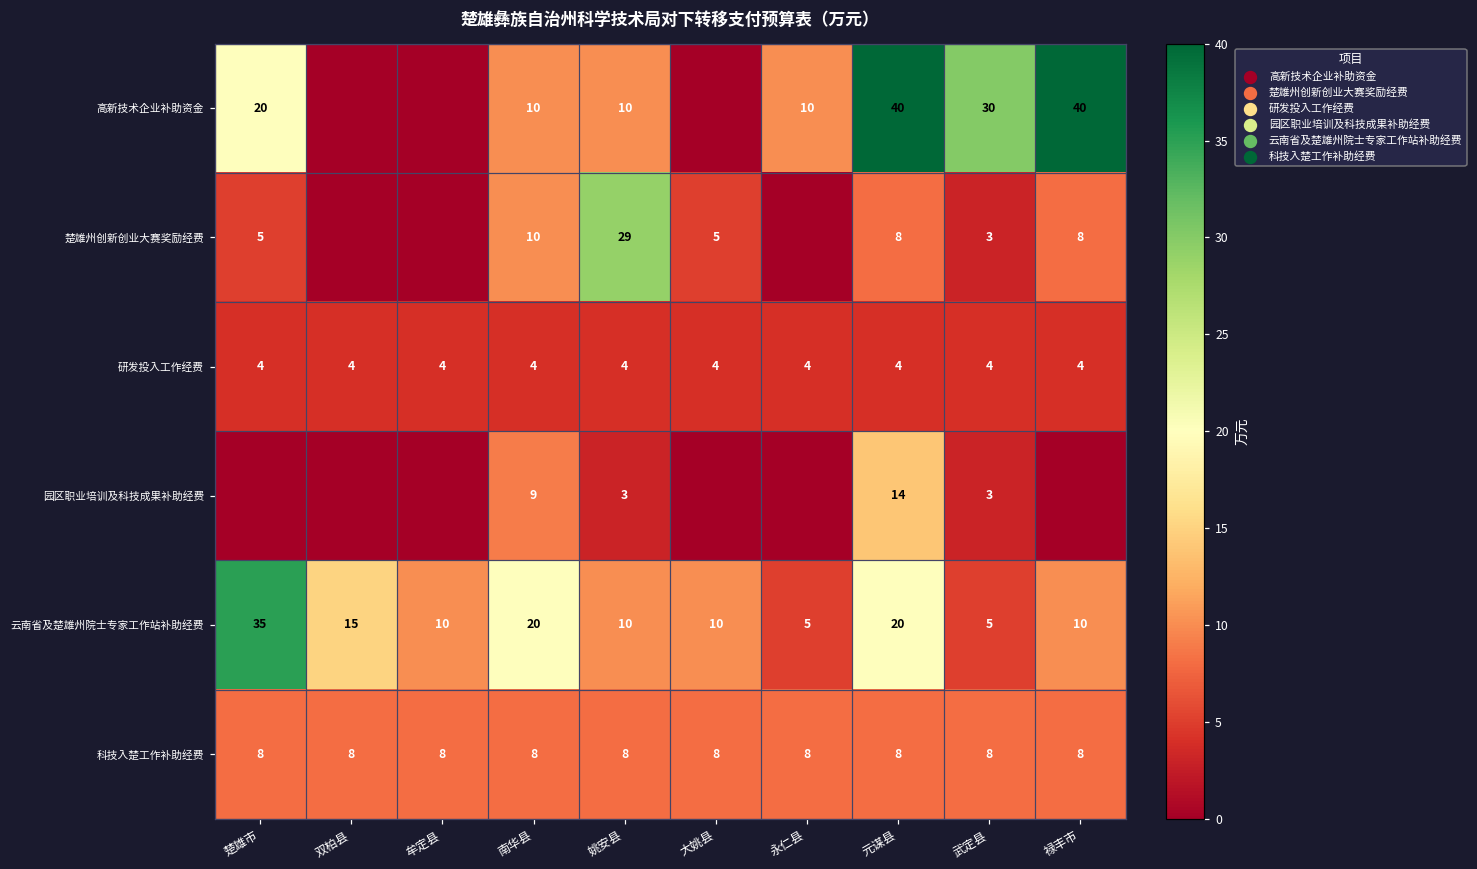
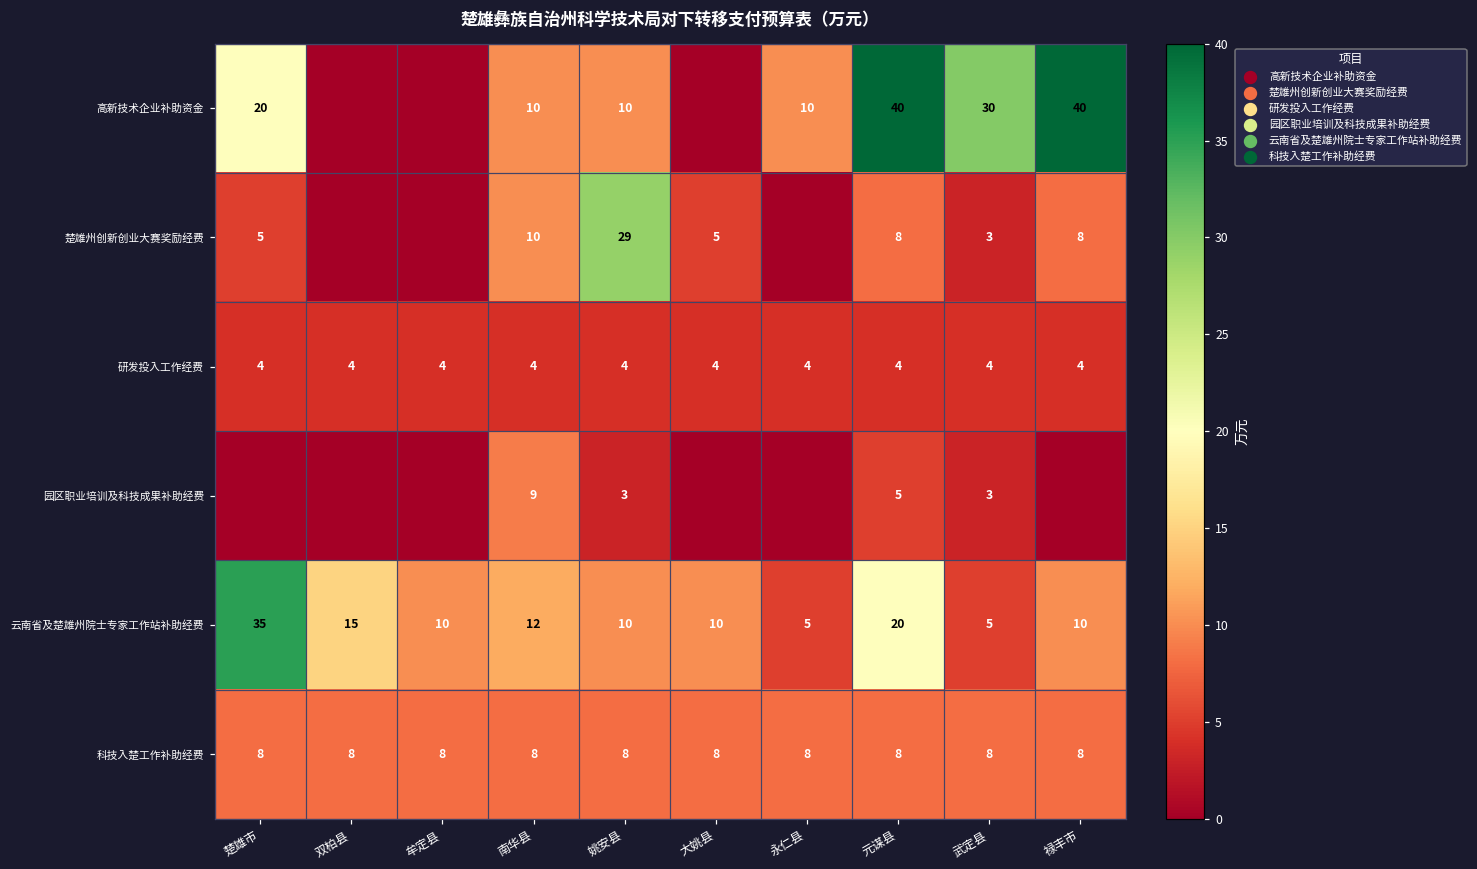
  {
    "高新技术企业补助资金": {
      "楚雄市": 20,
      "南华县": 10,
      "姚安县": 10,
      "永仁县": 10,
      "元谋县": 40,
      "武定县": 30,
      "禄丰市": 40
    },
    "楚雄州创新创业大赛奖励经费": {
      "楚雄市": 5,
      "南华县": 10,
      "姚安县": 29,
      "大姚县": 5,
      "元谋县": 8,
      "武定县": 3,
      "禄丰市": 8
    },
    "研发投入工作经费": {
      "楚雄市": 4,
      "双柏县": 4,
      "牟定县": 4,
      "南华县": 4,
      "姚安县": 4,
      "大姚县": 4,
      "永仁县": 4,
      "元谋县": 4,
      "武定县": 4,
      "禄丰市": 4
    },
    "园区职业培训及科技成果补助经费": {
      "南华县": 9,
      "姚安县": 3,
-     "元谋县": 14,
+     "元谋县": 5,
      "武定县": 3
    },
    "云南省及楚雄州院士专家工作站补助经费": {
      "楚雄市": 35,
      "双柏县": 15,
      "牟定县": 10,
-     "南华县": 20,
+     "南华县": 12,
      "姚安县": 10,
      "大姚县": 10,
      "永仁县": 5,
      "元谋县": 20,
      "武定县": 5,
      "禄丰市": 10
    },
    "科技入楚工作补助经费": {
      "楚雄市": 8,
      "双柏县": 8,
      "牟定县": 8,
      "南华县": 8,
      "姚安县": 8,
      "大姚县": 8,
      "永仁县": 8,
      "元谋县": 8,
      "武定县": 8,
      "禄丰市": 8
    }
  }
